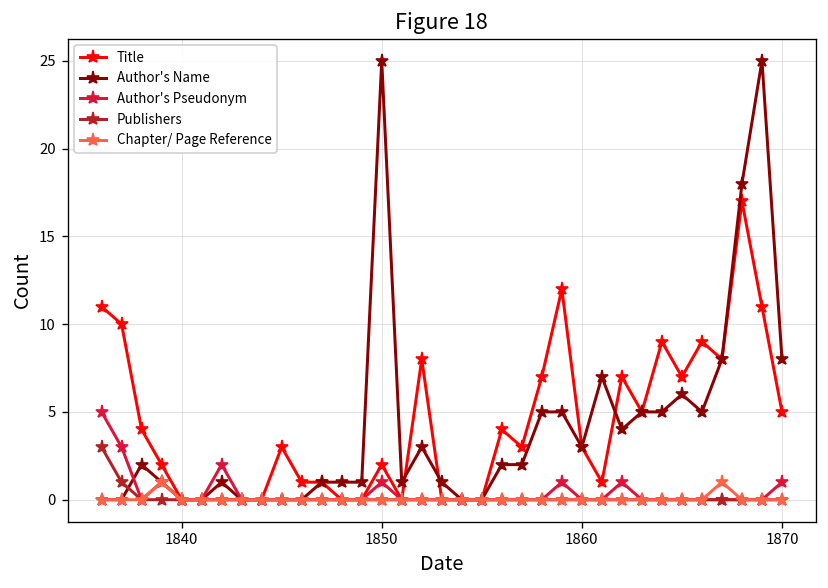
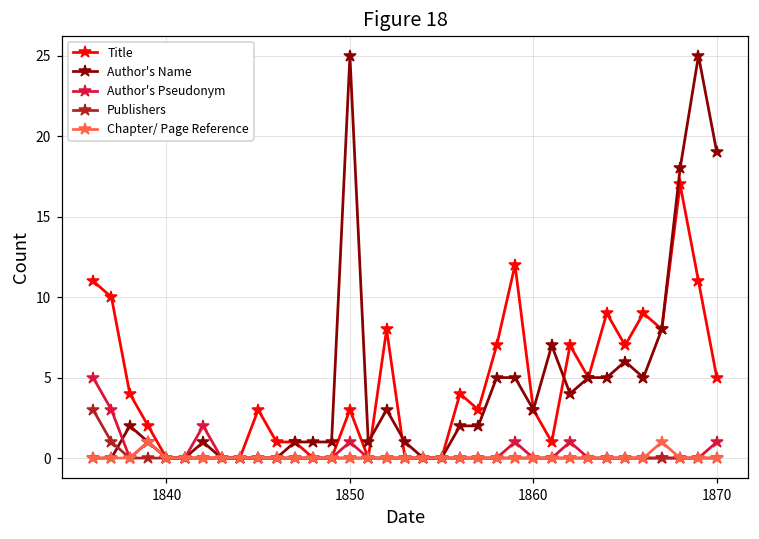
  {
    "Title": {
-     "1850": 2,
+     "1850": 3,
      "1870": 5
    },
    "Author's Name": {
      "1850": 25,
-     "1870": 8
+     "1870": 19
    }
  }
